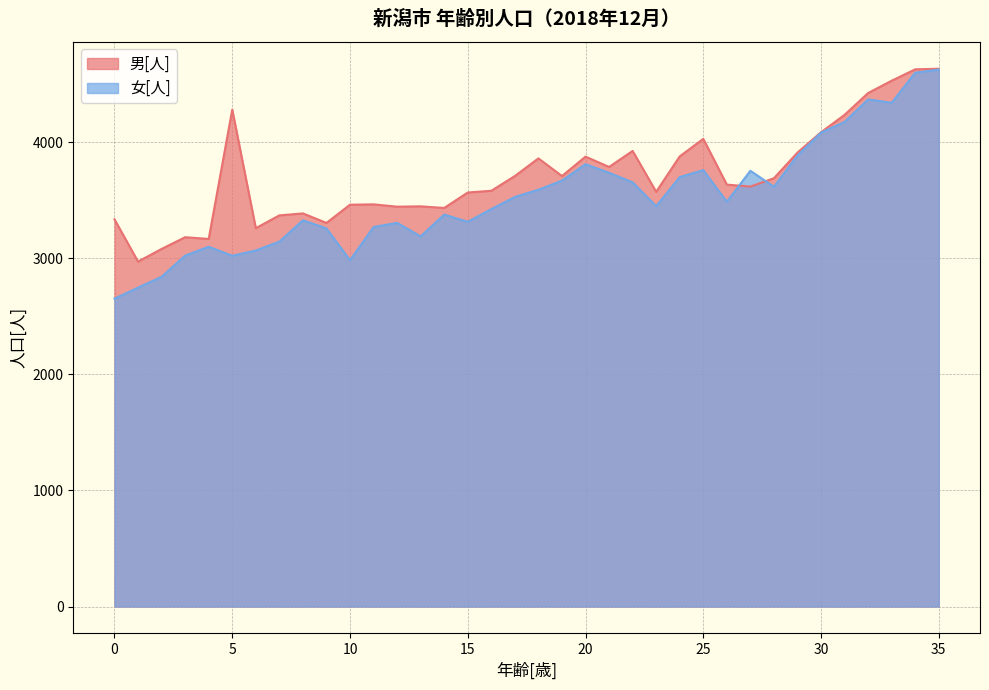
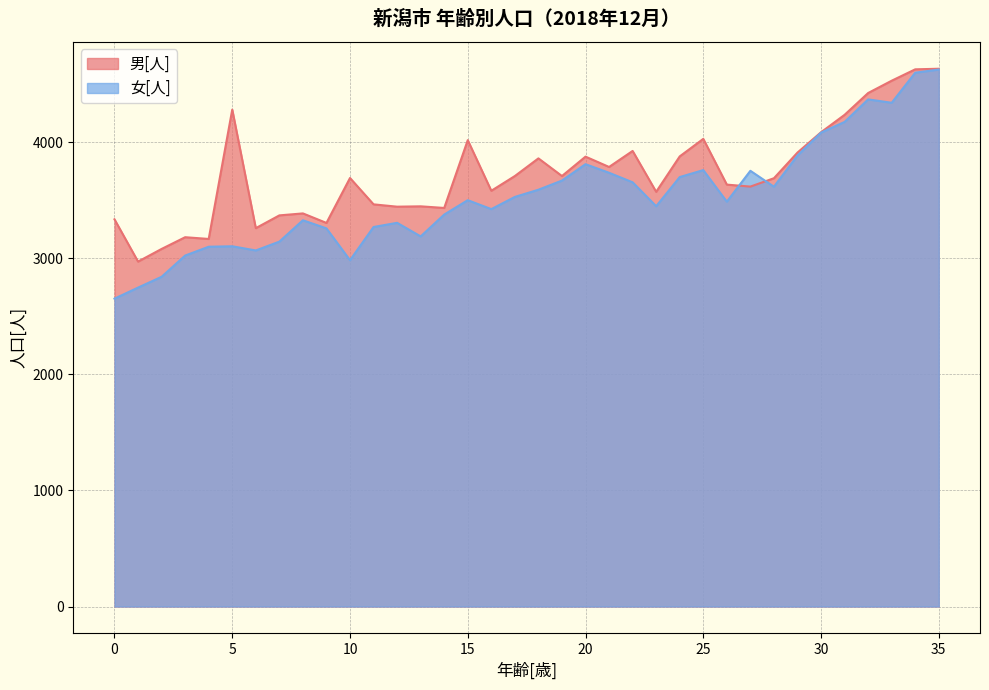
  {
    "男[人]": {
      "0": 3340,
      "5": 4280,
-     "10": 3460,
-     "15": 3570,
+     "10": 3690,
+     "15": 4020,
      "20": 3880,
      "25": 4030
    },
    "女[人]": {
      "0": 2650,
-     "5": 3020,
+     "5": 3100,
      "10": 2980,
-     "15": 3310,
+     "15": 3500,
      "20": 3810,
      "25": 3760
    }
  }
